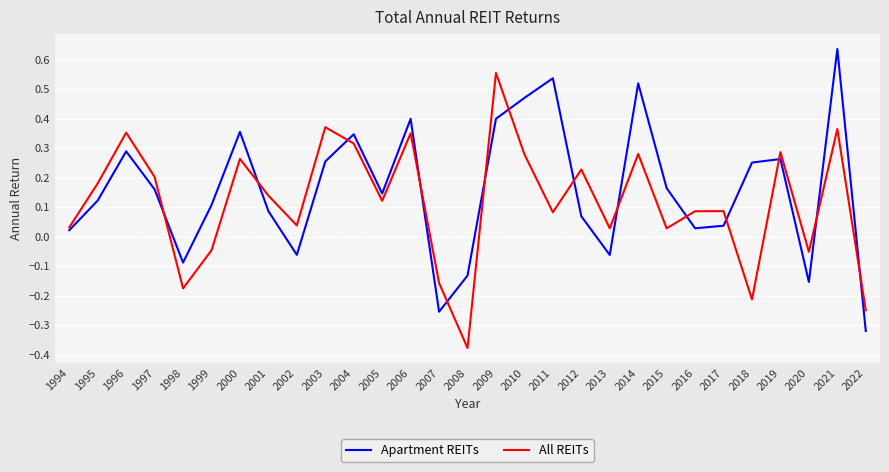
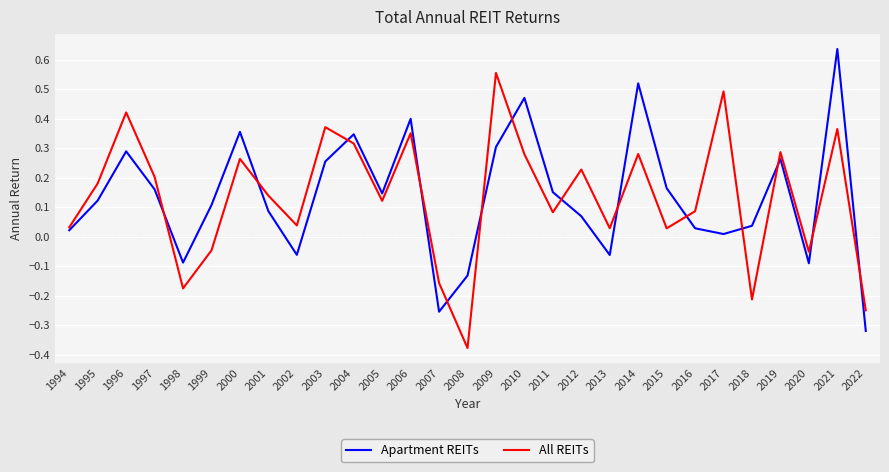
  {
    "Apartment REITs": {
      "1994": 0.02,
      "1995": 0.12,
      "1996": 0.29,
      "1997": 0.16,
      "1998": -0.09,
      "1999": 0.11,
      "2000": 0.36,
      "2001": 0.09,
      "2002": -0.06,
      "2003": 0.25,
      "2004": 0.35,
      "2005": 0.15,
      "2006": 0.40,
      "2007": -0.25,
      "2008": -0.13,
-     "2009": 0.40,
+     "2009": 0.30,
      "2010": 0.47,
-     "2011": 0.54,
+     "2011": 0.15,
      "2012": 0.07,
      "2013": -0.06,
      "2014": 0.52,
      "2015": 0.16,
      "2016": 0.03,
-     "2017": 0.04,
-     "2018": 0.25,
+     "2017": 0.01,
+     "2018": 0.04,
      "2019": 0.26,
-     "2020": -0.15,
+     "2020": -0.09,
      "2021": 0.64,
      "2022": -0.32
    },
    "All REITs": {
      "1994": 0.03,
      "1995": 0.18,
-     "1996": 0.35,
+     "1996": 0.42,
      "1997": 0.20,
      "1998": -0.18,
      "1999": -0.05,
      "2000": 0.26,
      "2001": 0.14,
      "2002": 0.04,
      "2003": 0.37,
      "2004": 0.32,
      "2005": 0.12,
      "2006": 0.35,
      "2007": -0.16,
      "2008": -0.38,
      "2009": 0.55,
      "2010": 0.28,
      "2011": 0.08,
      "2012": 0.23,
      "2013": 0.03,
      "2014": 0.28,
      "2015": 0.03,
      "2016": 0.09,
-     "2017": 0.09,
+     "2017": 0.49,
      "2018": -0.21,
      "2019": 0.29,
      "2020": -0.05,
      "2021": 0.37,
      "2022": -0.25
    }
  }
